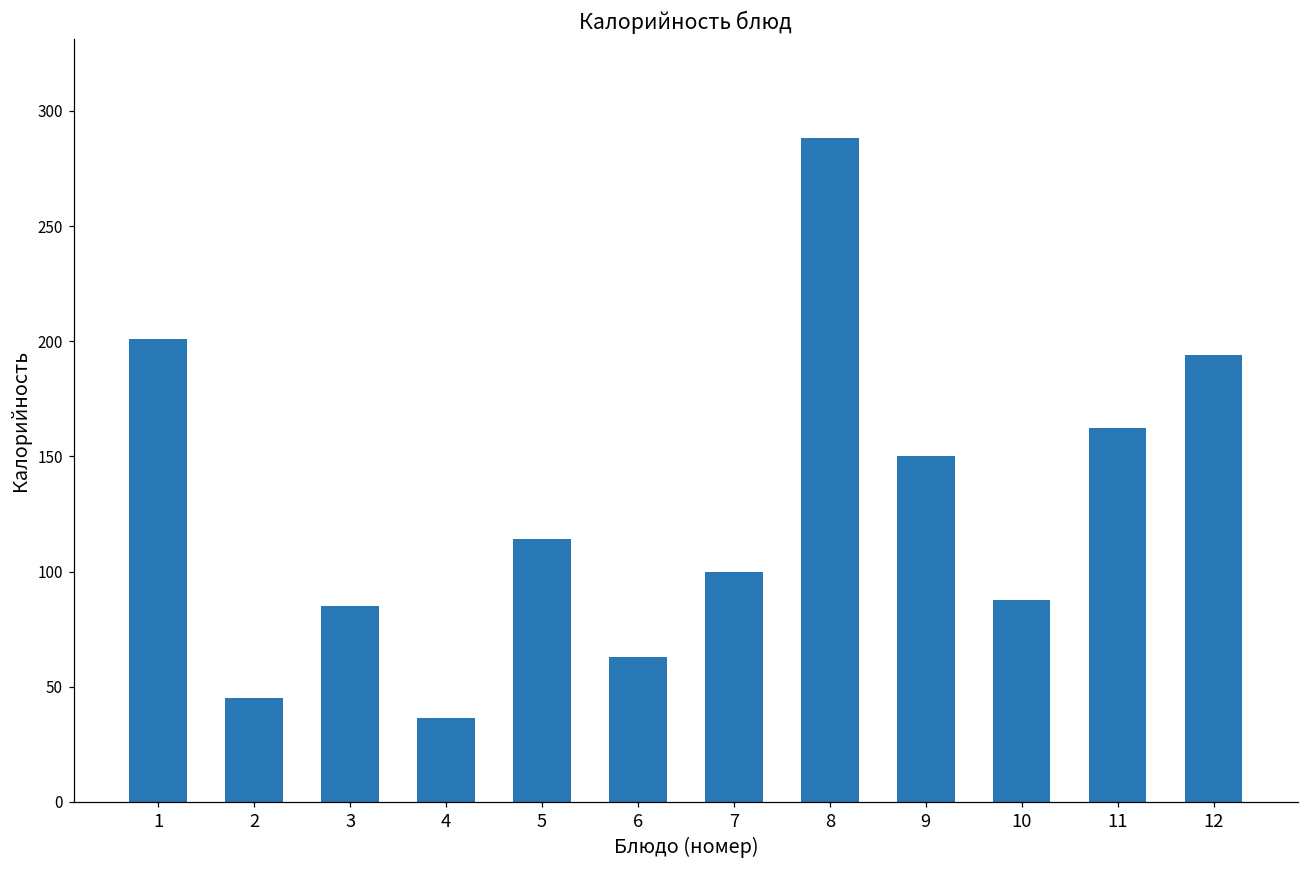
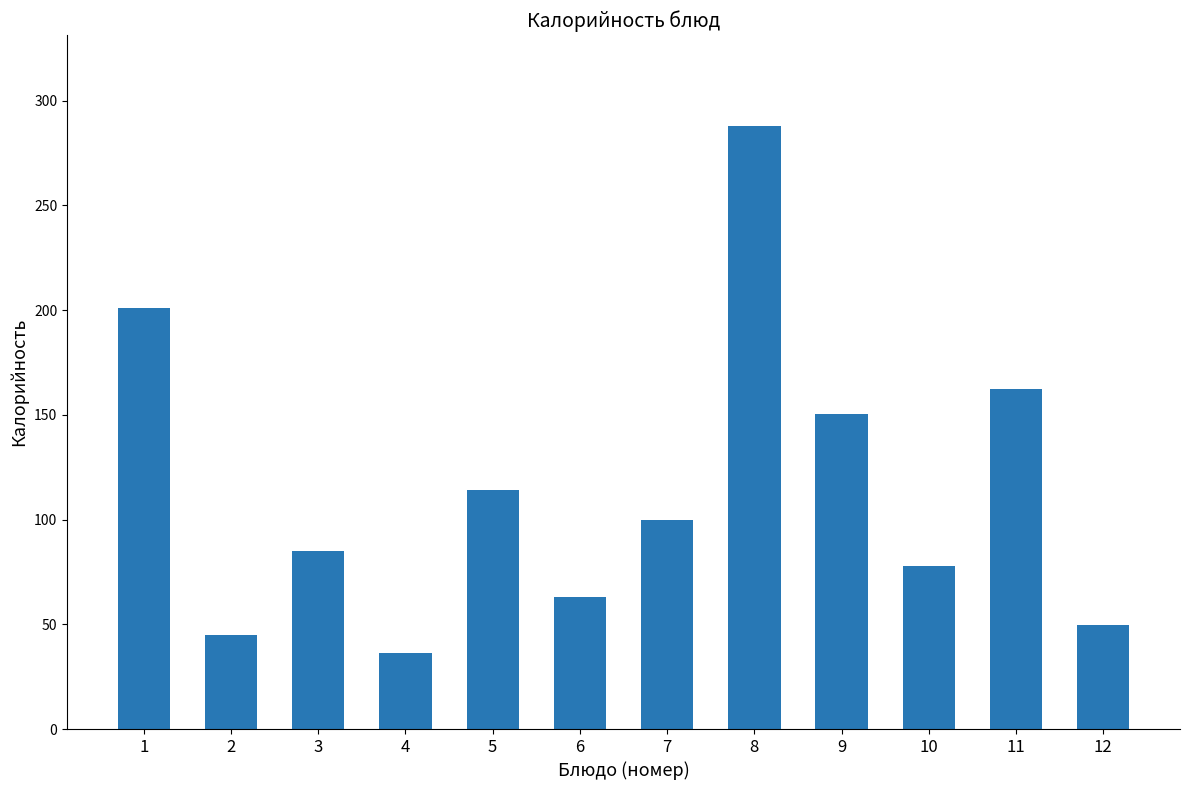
  {
    "1": 201,
    "2": 45,
    "3": 85,
    "4": 36,
    "5": 114,
    "6": 63,
    "7": 100,
    "8": 288,
    "9": 150,
-   "10": 88,
+   "10": 78,
    "11": 163,
-   "12": 194
+   "12": 50
  }
